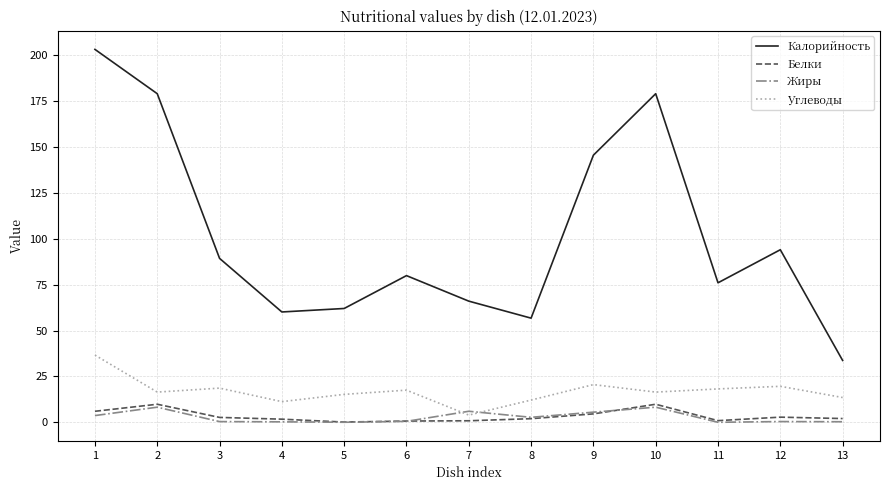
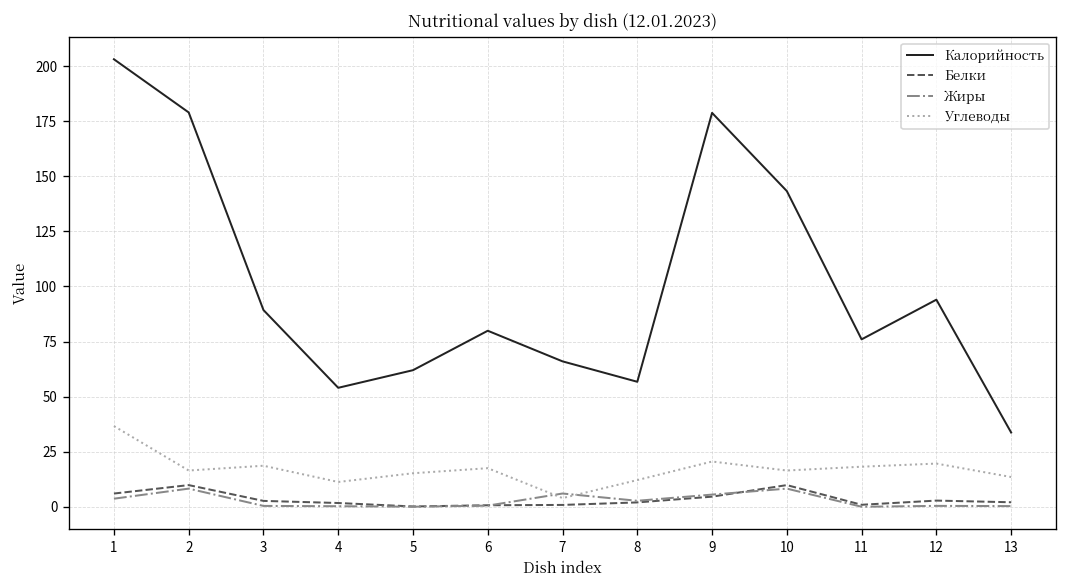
  {
    "Калорийность": {
      "1": 203,
      "2": 179,
      "3": 89,
-     "4": 60,
+     "4": 54,
      "5": 62,
      "6": 80,
      "7": 66,
      "8": 57,
-     "9": 146,
-     "10": 179,
+     "9": 179,
+     "10": 143,
      "11": 76,
      "12": 94,
      "13": 34
    },
    "Белки": {
      "1": 6,
      "2": 10,
      "3": 3,
      "4": 2,
      "7": 1,
      "10": 10,
      "12": 3,
      "13": 2
    }
  }
